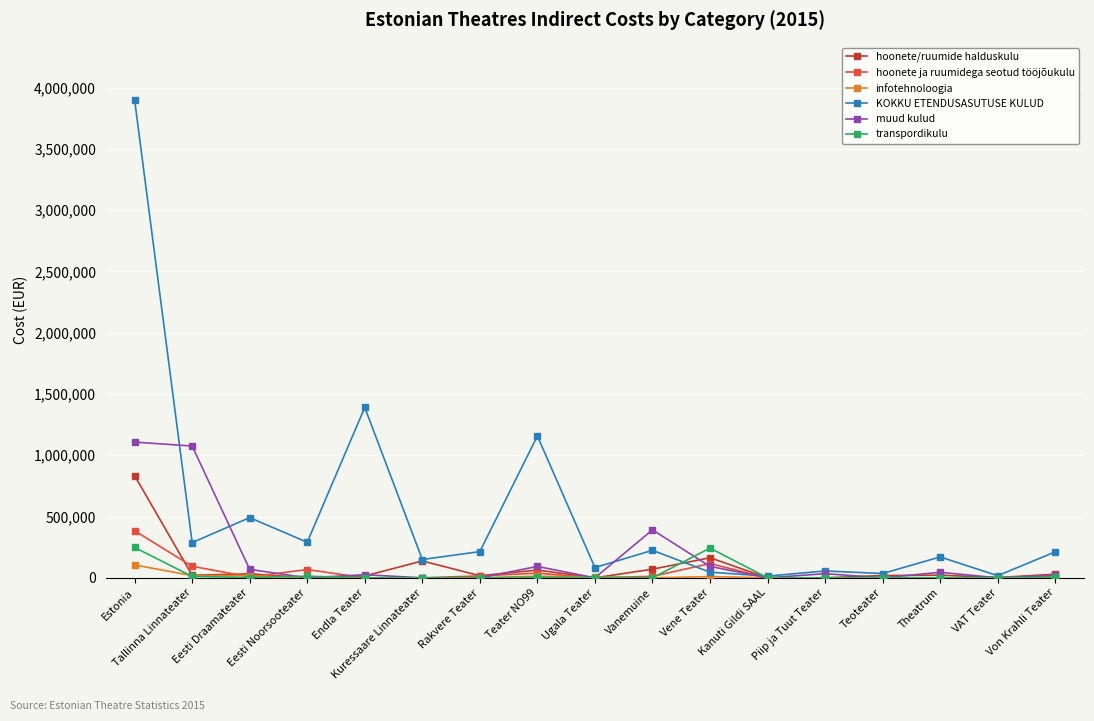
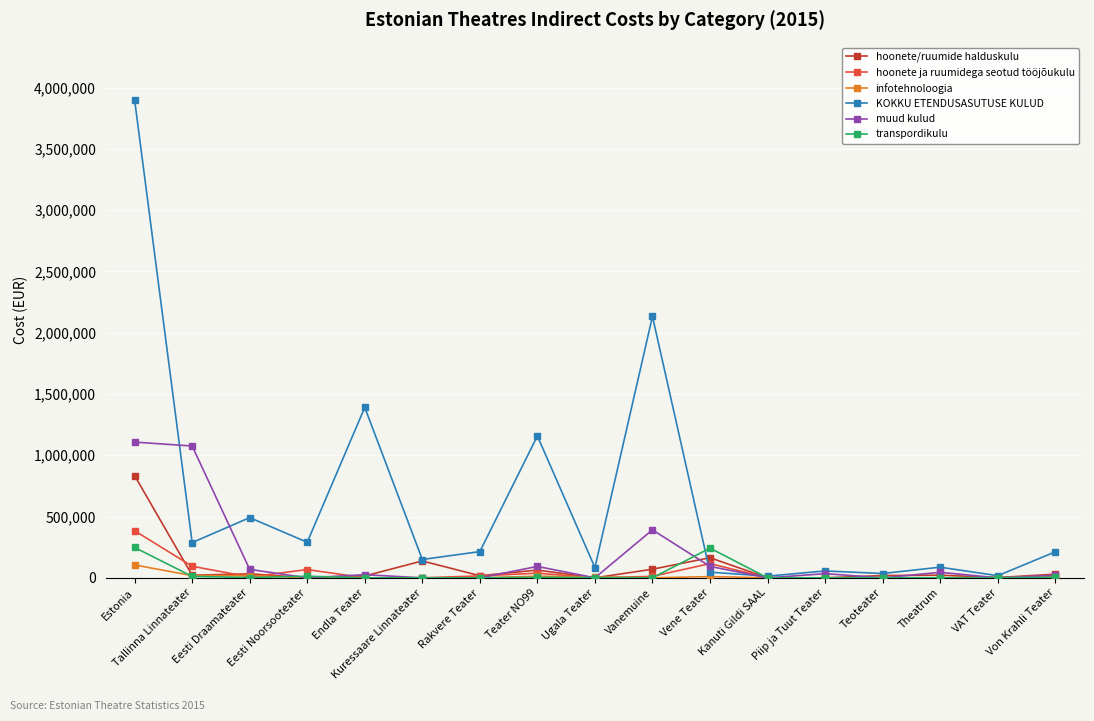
  {
    "KOKKU ETENDUSASUTUSE KULUD": {
      "Estonia": "3,900,000",
      "Tallinna Linnateater": "290,000",
      "Eesti Draamateater": "490,000",
      "Eesti Noorsooteater": "290,000",
      "Endla Teater": "1,390,000",
      "Rakvere Teater": "210,000",
      "Teater NO99": "1,160,000",
      "Ugala Teater": "80,000",
-     "Vanemuine": "220,000",
+     "Vanemuine": "2,130,000",
      "Vene Teater": "50,000",
      "Piip ja Tuut Teater": "60,000",
-     "Theatrum": "170,000",
+     "Theatrum": "90,000",
      "Von Krahli Teater": "210,000"
    },
    "muud kulud": {
      "Estonia": "1,110,000",
      "Tallinna Linnateater": "1,080,000",
      "Eesti Draamateater": "70,000",
      "Teater NO99": "90,000",
      "Vanemuine": "390,000",
      "Vene Teater": "90,000",
      "Piip ja Tuut Teater": "30,000",
      "Theatrum": "50,000"
    },
    "transpordikulu": {
      "Estonia": "250,000",
      "Vene Teater": "240,000"
    }
  }
